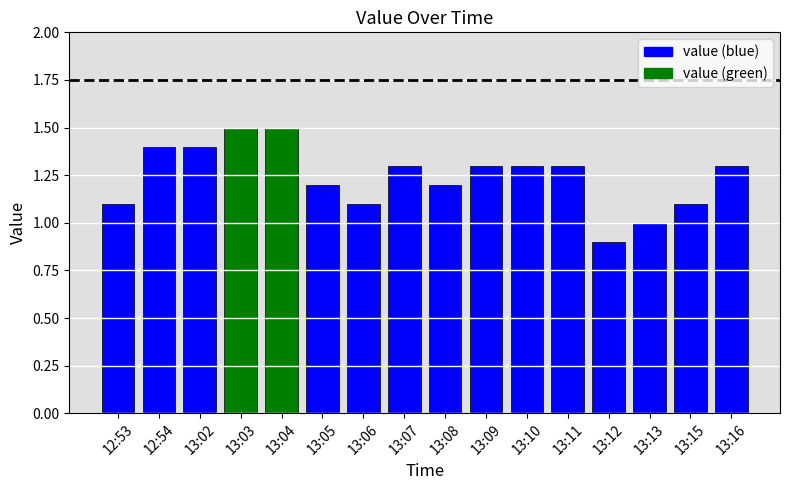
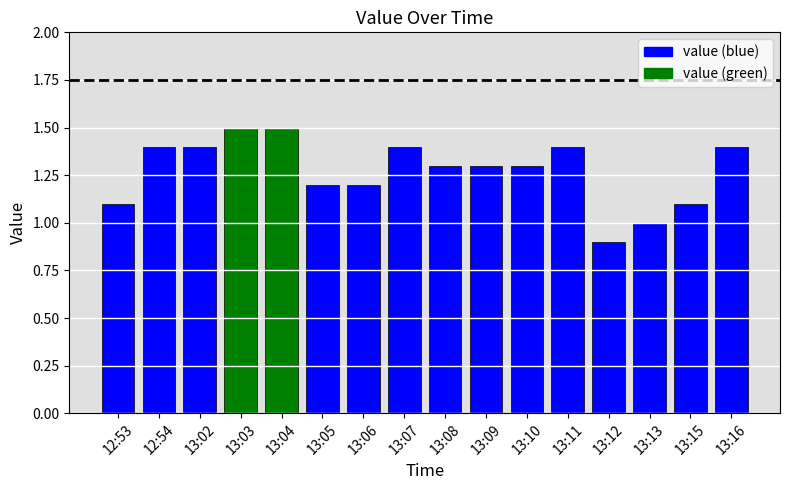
  {
    "12:53": 1.1,
    "12:54": 1.4,
    "13:02": 1.4,
    "13:03": 1.5,
    "13:04": 1.5,
    "13:05": 1.2,
-   "13:06": 1.1,
-   "13:07": 1.3,
-   "13:08": 1.2,
+   "13:06": 1.2,
+   "13:07": 1.4,
+   "13:08": 1.3,
    "13:09": 1.3,
    "13:10": 1.3,
-   "13:11": 1.3,
+   "13:11": 1.4,
    "13:12": 0.9,
    "13:13": 1.0,
    "13:15": 1.1,
-   "13:16": 1.3
+   "13:16": 1.4
  }
